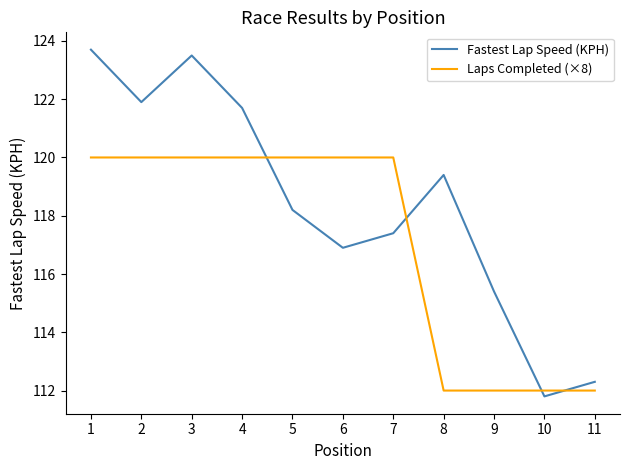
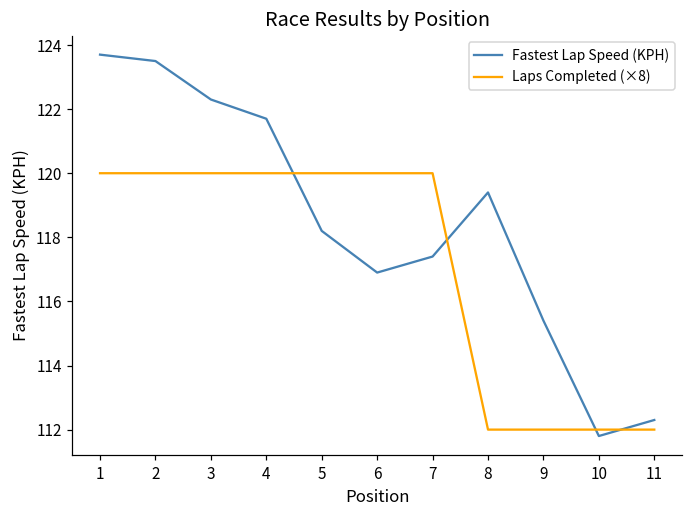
  {
    "Fastest Lap Speed (KPH)": {
      "1": 123.7,
-     "2": 121.9,
-     "3": 123.5,
+     "2": 123.5,
+     "3": 122.3,
      "4": 121.7,
      "5": 118.2,
      "6": 116.9,
      "7": 117.4,
      "8": 119.4,
      "9": 115.4,
      "10": 111.8,
      "11": 112.3
    },
    "Laps Completed (×8)": {
      "1": 120.0,
      "2": 120.0,
      "3": 120.0,
      "4": 120.0,
      "5": 120.0,
      "6": 120.0,
      "7": 120.0,
      "8": 112.0,
      "9": 112.0,
      "10": 112.0,
      "11": 112.0
    }
  }
